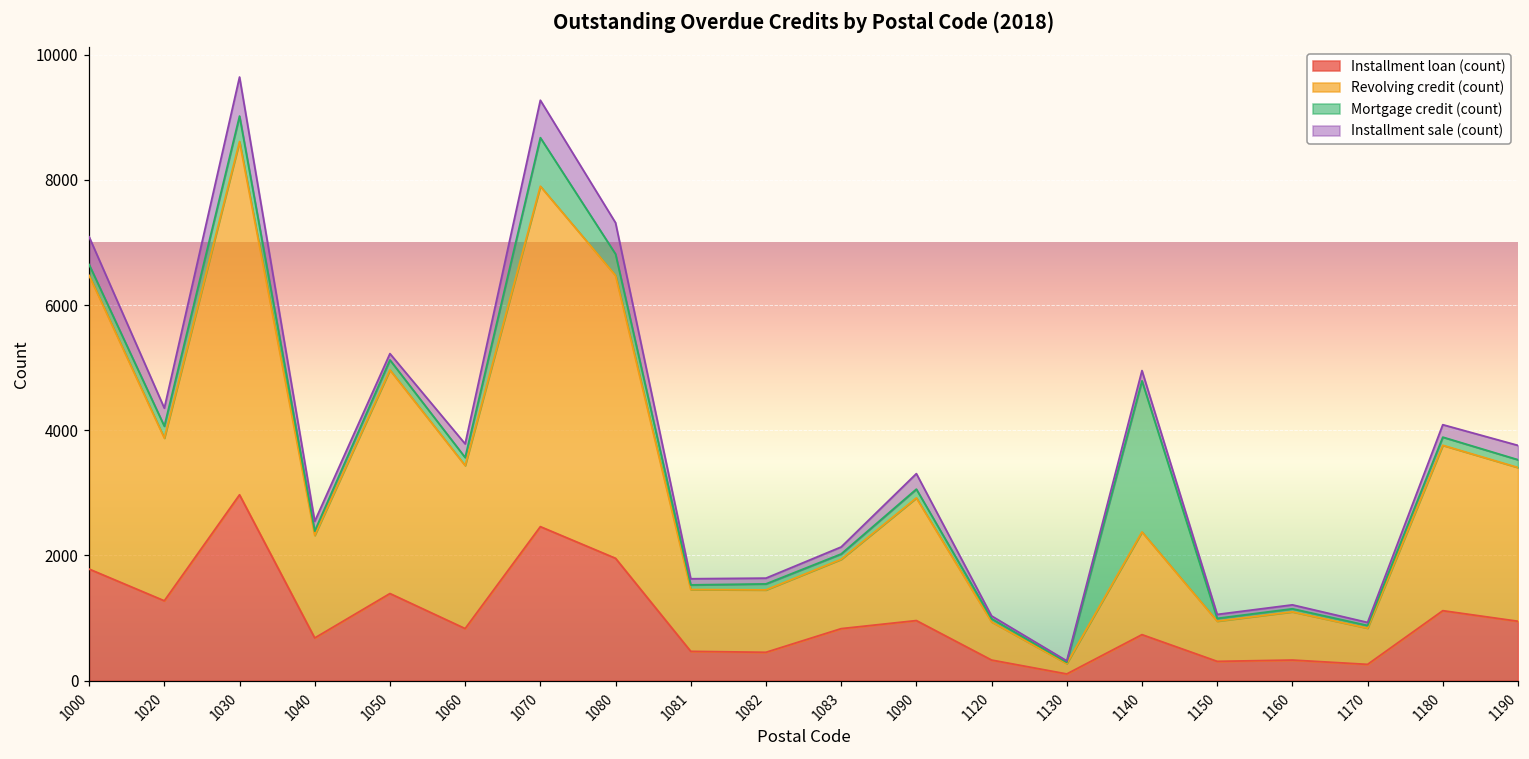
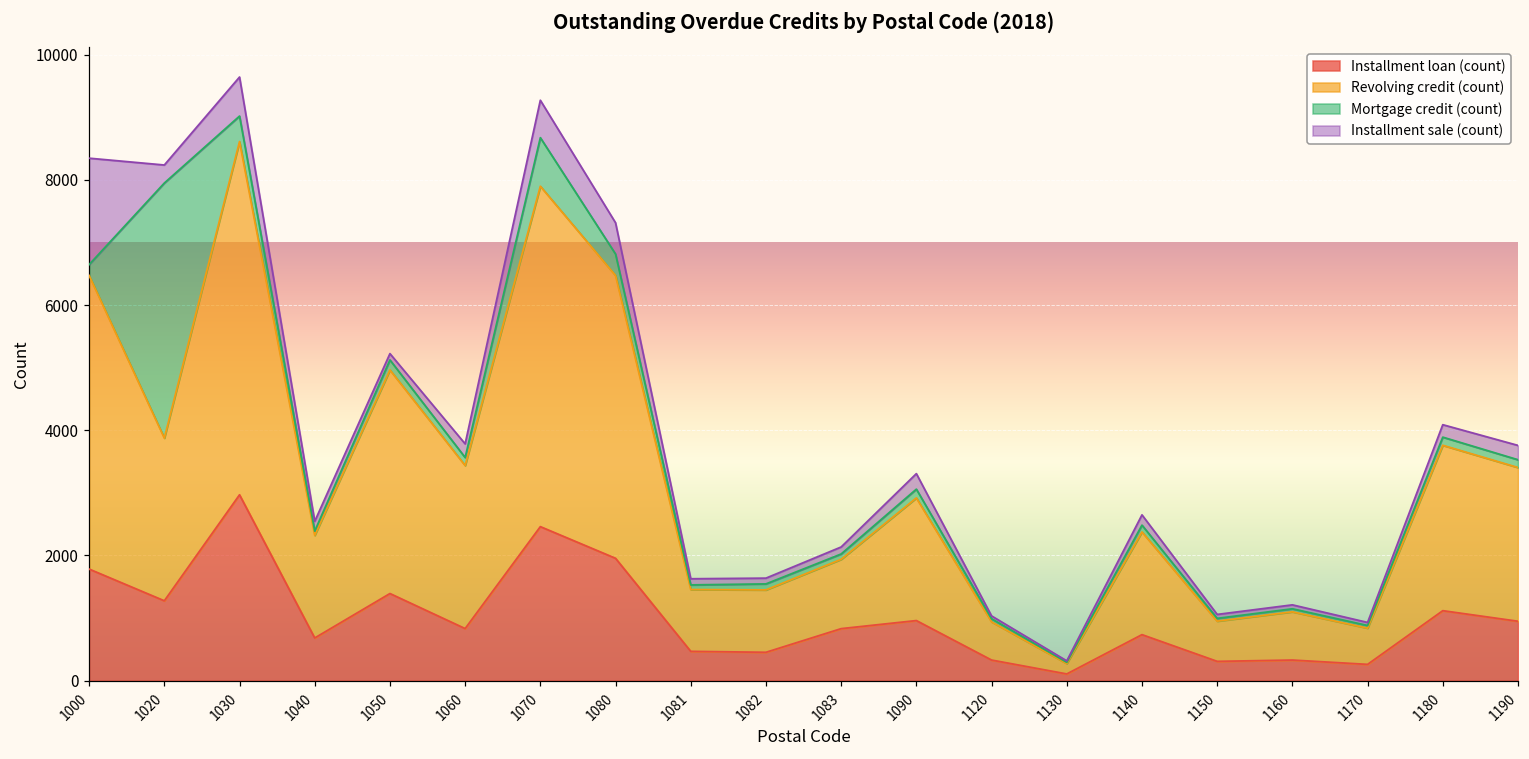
  {
    "Installment loan (count)": {
      "1000": 1800,
      "1020": 1300,
      "1030": 3000,
      "1040": 700,
      "1050": 1400,
      "1060": 800,
      "1070": 2500,
      "1080": 2000,
      "1081": 500,
      "1082": 500,
      "1083": 800,
      "1090": 1000,
      "1120": 300,
      "1130": 100,
      "1140": 700,
      "1150": 300,
      "1160": 300,
      "1170": 300,
      "1180": 1100,
      "1190": 900
    },
    "Revolving credit (count)": {
      "1000": 4700,
      "1020": 2600,
      "1030": 5600,
      "1040": 1600,
      "1050": 3600,
      "1060": 2600,
      "1070": 5400,
      "1080": 4500,
      "1081": 1000,
      "1082": 1000,
      "1083": 1100,
      "1090": 2000,
      "1120": 600,
      "1140": 1600,
      "1160": 800,
      "1180": 2600,
      "1190": 2500
    },
    "Mortgage credit (count)": {
      "1000": 200,
-     "1020": 200,
+     "1020": 4100,
      "1030": 400,
      "1040": 100,
      "1050": 200,
      "1060": 100,
      "1070": 800,
      "1080": 300,
      "1081": 100,
      "1082": 100,
      "1083": 100,
      "1090": 100,
-     "1140": 2400,
+     "1140": 100,
      "1160": 0,
      "1180": 100,
      "1190": 100
    },
    "Installment sale (count)": {
-     "1000": 400,
+     "1000": 1700,
      "1020": 300,
      "1030": 600,
      "1040": 200,
      "1050": 100,
      "1060": 200,
      "1070": 600,
      "1080": 500,
      "1081": 100,
      "1082": 100,
      "1083": 100,
      "1090": 200,
      "1140": 200,
      "1150": 100,
      "1160": 100,
      "1170": 0,
      "1180": 200,
      "1190": 200
    }
  }
